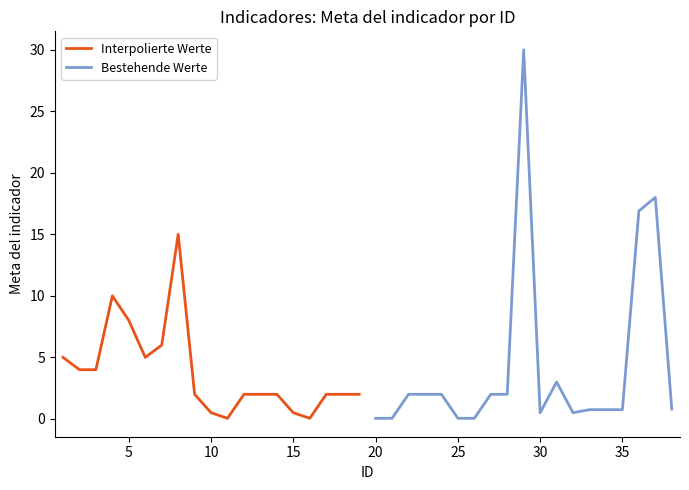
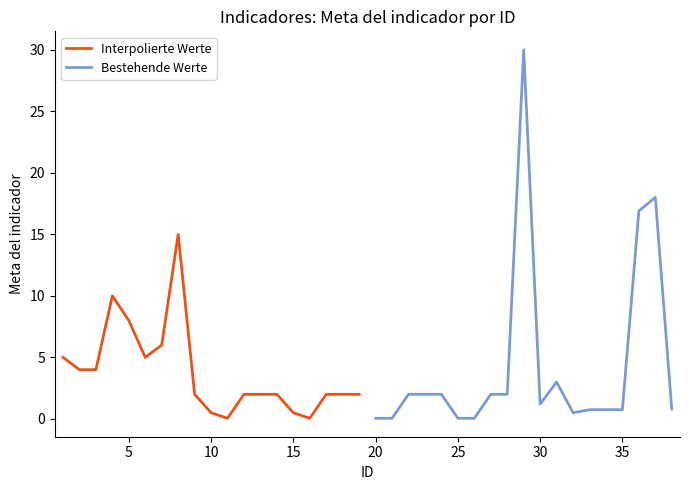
  {
    "Interpolierte Werte": {
      "5": 8.0,
      "10": 0.5,
      "15": 0.5
    },
    "Bestehende Werte": {
      "20": 0.1,
      "25": 0.1,
-     "30": 0.5,
+     "30": 1.2,
      "35": 0.8
    }
  }
